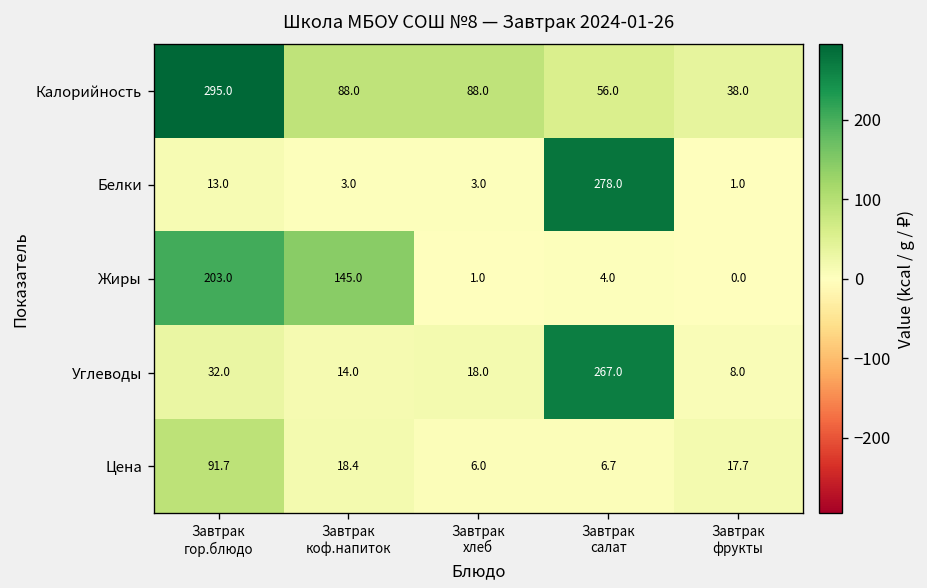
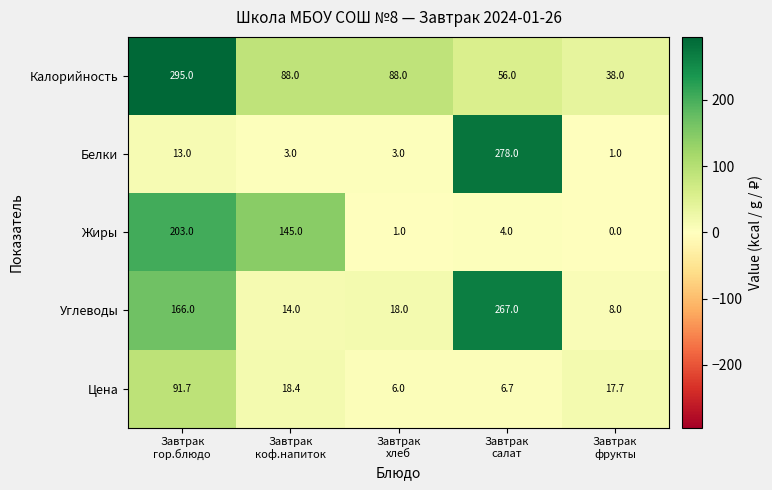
  {
    "Калорийность": {
      "Завтрак гор.блюдо": 295.0,
      "Завтрак коф.напиток": 88.0,
      "Завтрак хлеб": 88.0,
      "Завтрак салат": 56.0,
      "Завтрак фрукты": 38.0
    },
    "Белки": {
      "Завтрак гор.блюдо": 13.0,
      "Завтрак коф.напиток": 3.0,
      "Завтрак хлеб": 3.0,
      "Завтрак салат": 278.0,
      "Завтрак фрукты": 1.0
    },
    "Жиры": {
      "Завтрак гор.блюдо": 203.0,
      "Завтрак коф.напиток": 145.0,
      "Завтрак хлеб": 1.0,
      "Завтрак салат": 4.0,
      "Завтрак фрукты": 0.0
    },
    "Углеводы": {
-     "Завтрак гор.блюдо": 32.0,
+     "Завтрак гор.блюдо": 166.0,
      "Завтрак коф.напиток": 14.0,
      "Завтрак хлеб": 18.0,
      "Завтрак салат": 267.0,
      "Завтрак фрукты": 8.0
    },
    "Цена": {
      "Завтрак гор.блюдо": 91.7,
      "Завтрак коф.напиток": 18.4,
      "Завтрак хлеб": 6.0,
      "Завтрак салат": 6.7,
      "Завтрак фрукты": 17.7
    }
  }
